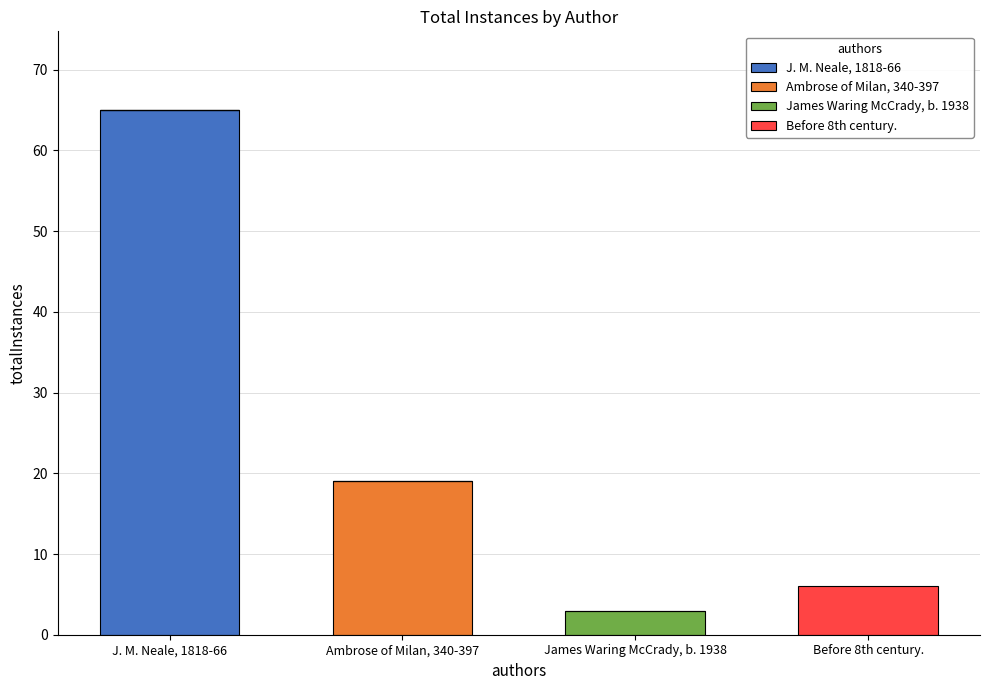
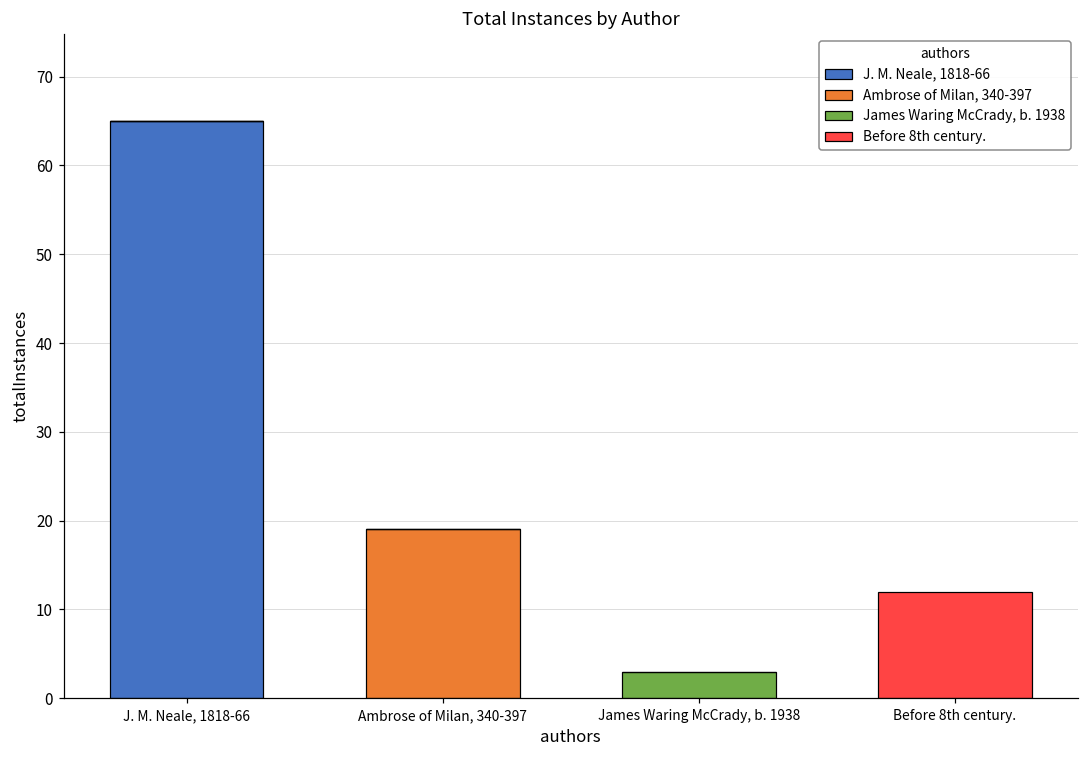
  {
    "J. M. Neale, 1818-66": {
      "J. M. Neale, 1818-66": 65,
      "Ambrose of Milan, 340-397": 0,
      "James Waring McCrady, b. 1938": 0,
      "Before 8th century.": 0
    },
    "Before 8th century.": {
-     "Before 8th century.": 6
+     "Before 8th century.": 12
    }
  }
